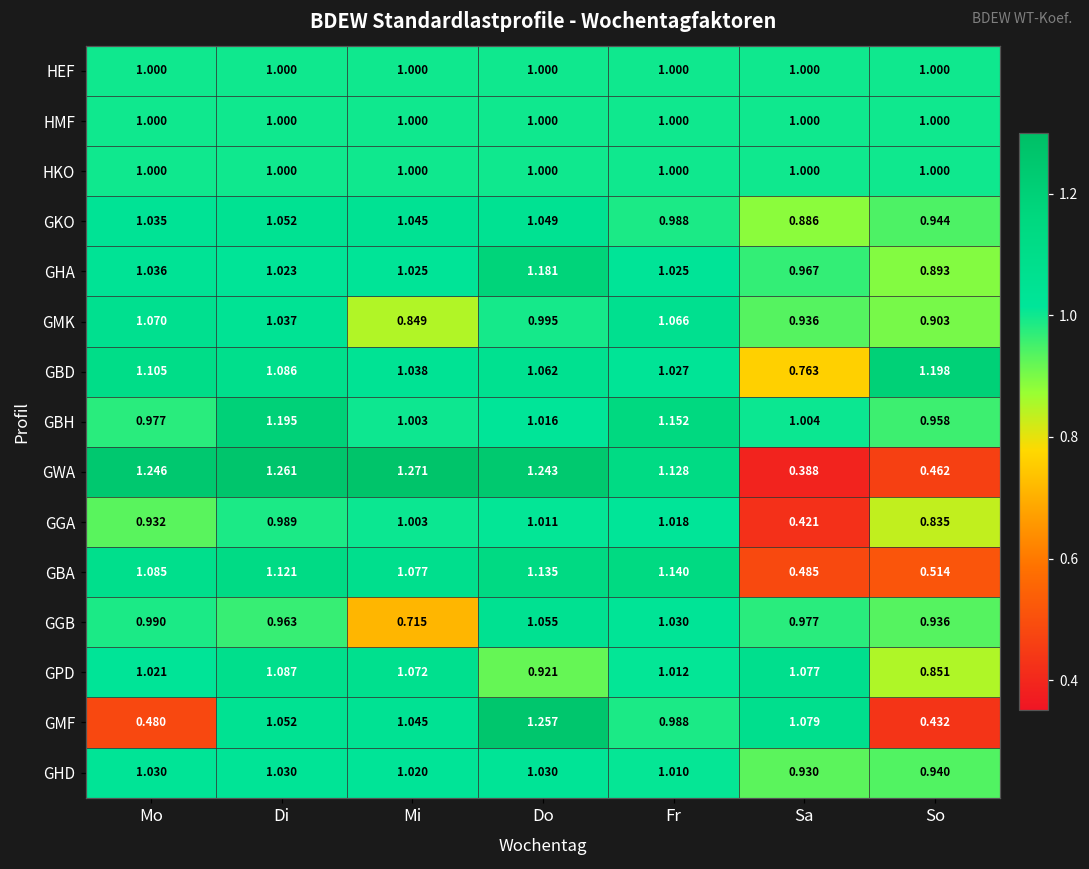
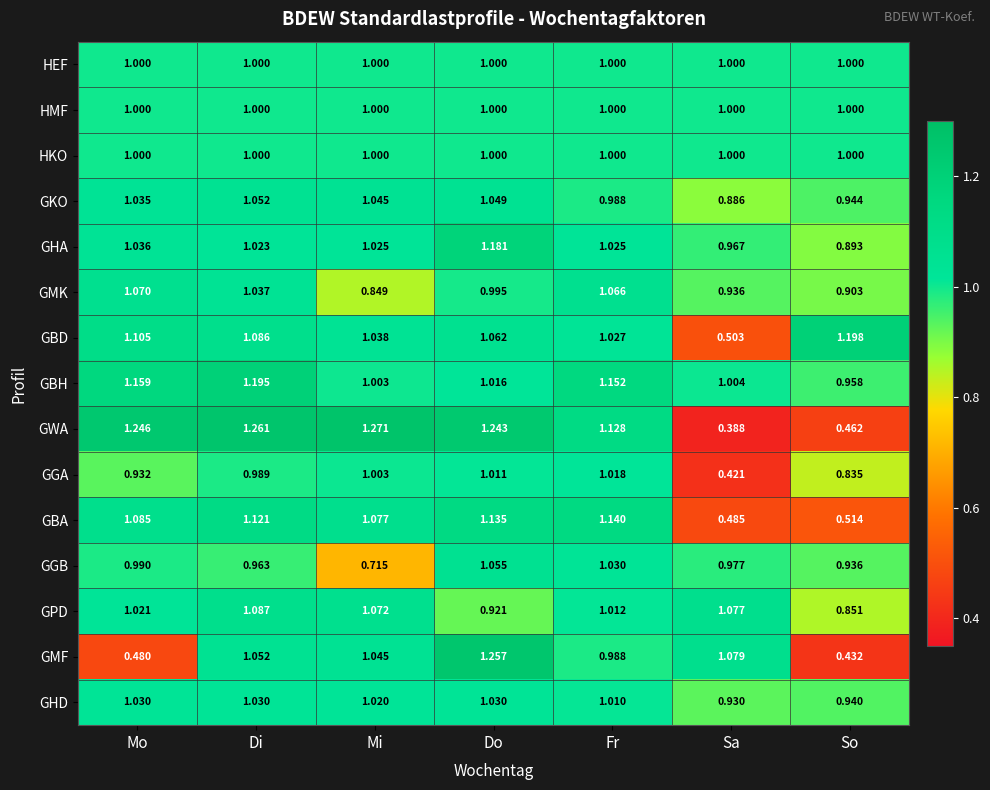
  {
    "HEF": {
      "Mo": 1.000,
      "Di": 1.000,
      "Mi": 1.000,
      "Do": 1.000,
      "Fr": 1.000,
      "Sa": 1.000,
      "So": 1.000
    },
    "HMF": {
      "Mo": 1.000,
      "Di": 1.000,
      "Mi": 1.000,
      "Do": 1.000,
      "Fr": 1.000,
      "Sa": 1.000,
      "So": 1.000
    },
    "HKO": {
      "Mo": 1.000,
      "Di": 1.000,
      "Mi": 1.000,
      "Do": 1.000,
      "Fr": 1.000,
      "Sa": 1.000,
      "So": 1.000
    },
    "GKO": {
      "Mo": 1.035,
      "Di": 1.052,
      "Mi": 1.045,
      "Do": 1.049,
      "Fr": 0.988,
      "Sa": 0.886,
      "So": 0.944
    },
    "GHA": {
      "Mo": 1.036,
      "Di": 1.023,
      "Mi": 1.025,
      "Do": 1.181,
      "Fr": 1.025,
      "Sa": 0.967,
      "So": 0.893
    },
    "GMK": {
      "Mo": 1.070,
      "Di": 1.037,
      "Mi": 0.849,
      "Do": 0.995,
      "Fr": 1.066,
      "Sa": 0.936,
      "So": 0.903
    },
    "GBD": {
      "Mo": 1.105,
      "Di": 1.086,
      "Mi": 1.038,
      "Do": 1.062,
      "Fr": 1.027,
-     "Sa": 0.763,
+     "Sa": 0.503,
      "So": 1.198
    },
    "GBH": {
-     "Mo": 0.977,
+     "Mo": 1.159,
      "Di": 1.195,
      "Mi": 1.003,
      "Do": 1.016,
      "Fr": 1.152,
      "Sa": 1.004,
      "So": 0.958
    },
    "GWA": {
      "Mo": 1.246,
      "Di": 1.261,
      "Mi": 1.271,
      "Do": 1.243,
      "Fr": 1.128,
      "Sa": 0.388,
      "So": 0.462
    },
    "GGA": {
      "Mo": 0.932,
      "Di": 0.989,
      "Mi": 1.003,
      "Do": 1.011,
      "Fr": 1.018,
      "Sa": 0.421,
      "So": 0.835
    },
    "GBA": {
      "Mo": 1.085,
      "Di": 1.121,
      "Mi": 1.077,
      "Do": 1.135,
      "Fr": 1.140,
      "Sa": 0.485,
      "So": 0.514
    },
    "GGB": {
      "Mo": 0.990,
      "Di": 0.963,
      "Mi": 0.715,
      "Do": 1.055,
      "Fr": 1.030,
      "Sa": 0.977,
      "So": 0.936
    },
    "GPD": {
      "Mo": 1.021,
      "Di": 1.087,
      "Mi": 1.072,
      "Do": 0.921,
      "Fr": 1.012,
      "Sa": 1.077,
      "So": 0.851
    },
    "GMF": {
      "Mo": 0.480,
      "Di": 1.052,
      "Mi": 1.045,
      "Do": 1.257,
      "Fr": 0.988,
      "Sa": 1.079,
      "So": 0.432
    },
    "GHD": {
      "Mo": 1.030,
      "Di": 1.030,
      "Mi": 1.020,
      "Do": 1.030,
      "Fr": 1.010,
      "Sa": 0.930,
      "So": 0.940
    }
  }
